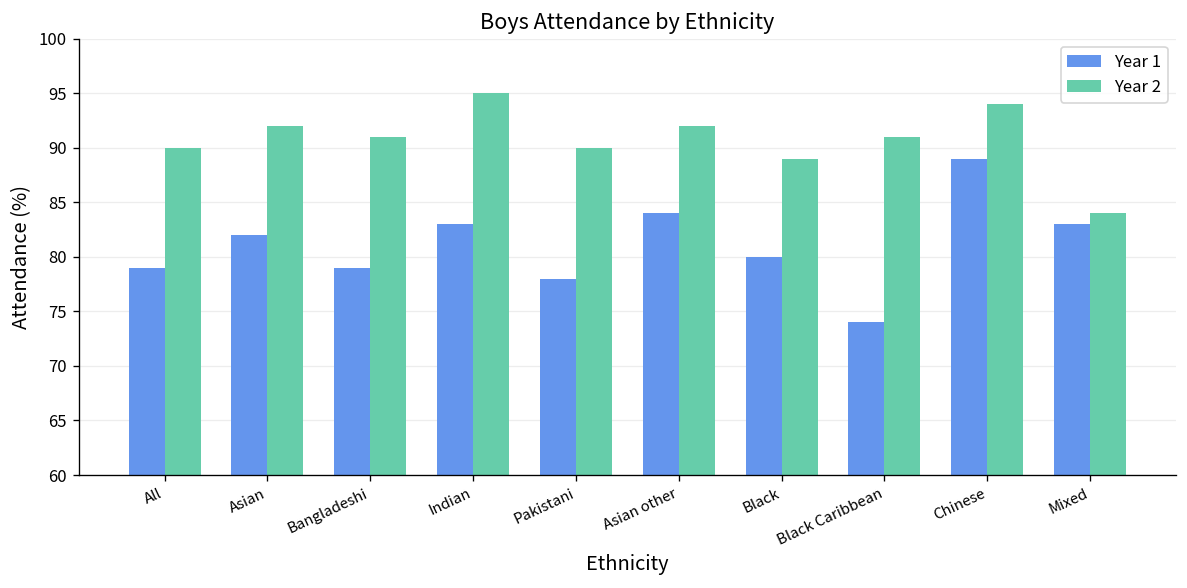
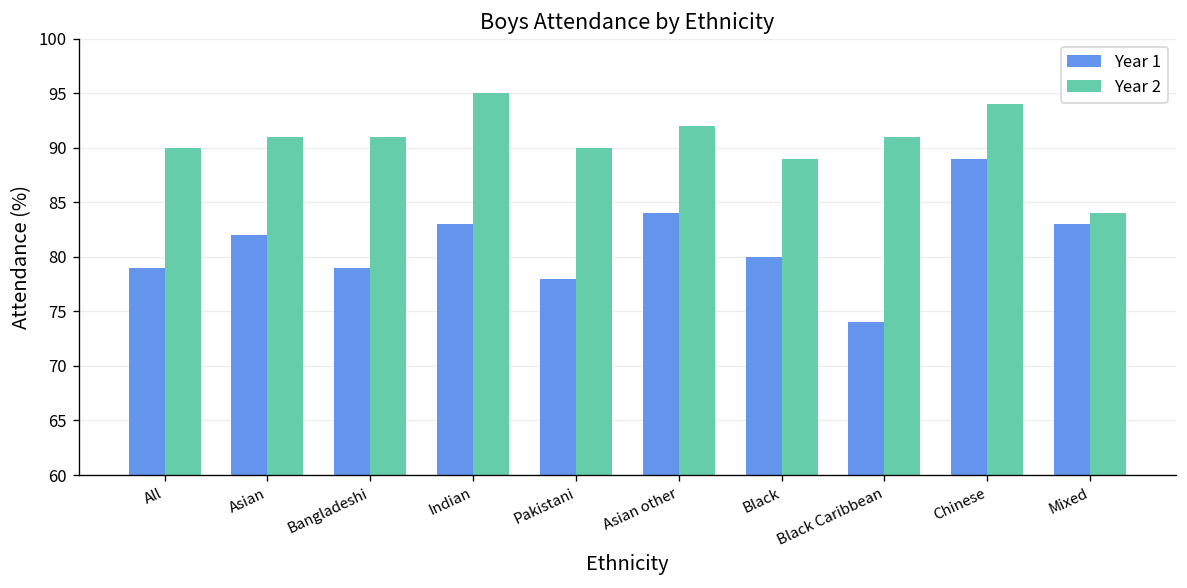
  {
    "Year 1": {
      "All": 79,
      "Asian": 82,
      "Bangladeshi": 79,
      "Indian": 83,
      "Pakistani": 78,
      "Asian other": 84,
      "Black": 80,
      "Black Caribbean": 74,
      "Chinese": 89,
      "Mixed": 83
    },
    "Year 2": {
      "All": 90,
-     "Asian": 92,
+     "Asian": 91,
      "Bangladeshi": 91,
      "Indian": 95,
      "Pakistani": 90,
      "Asian other": 92,
      "Black": 89,
      "Black Caribbean": 91,
      "Chinese": 94,
      "Mixed": 84
    }
  }
